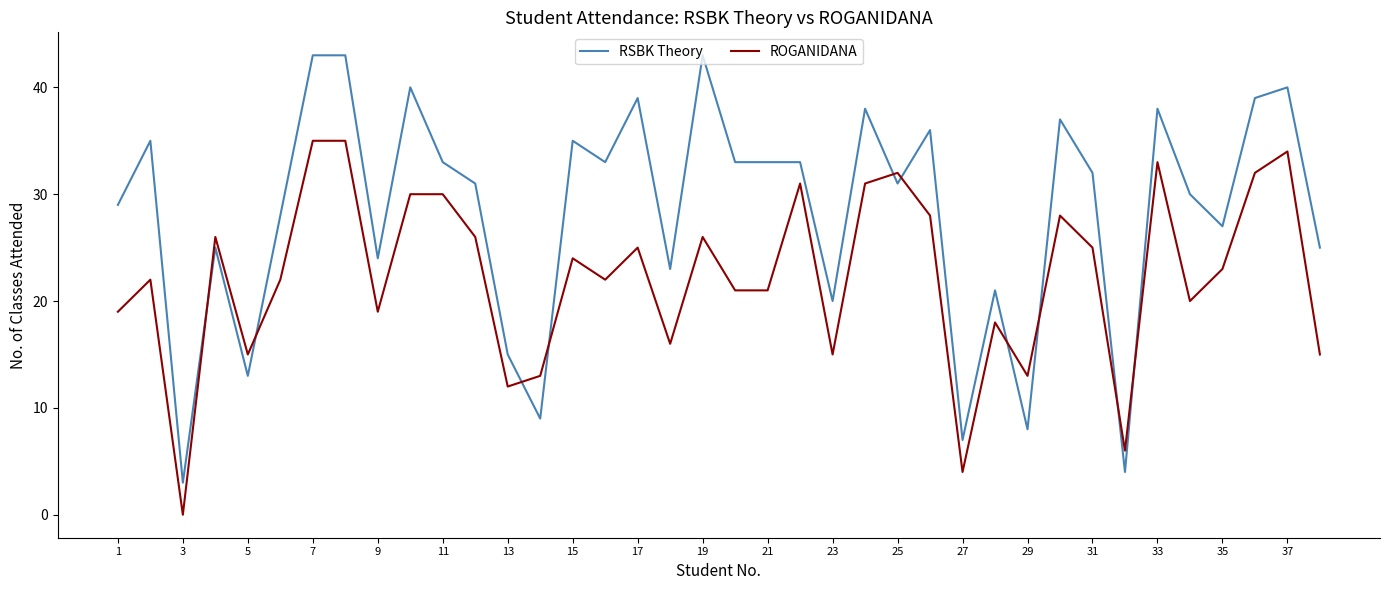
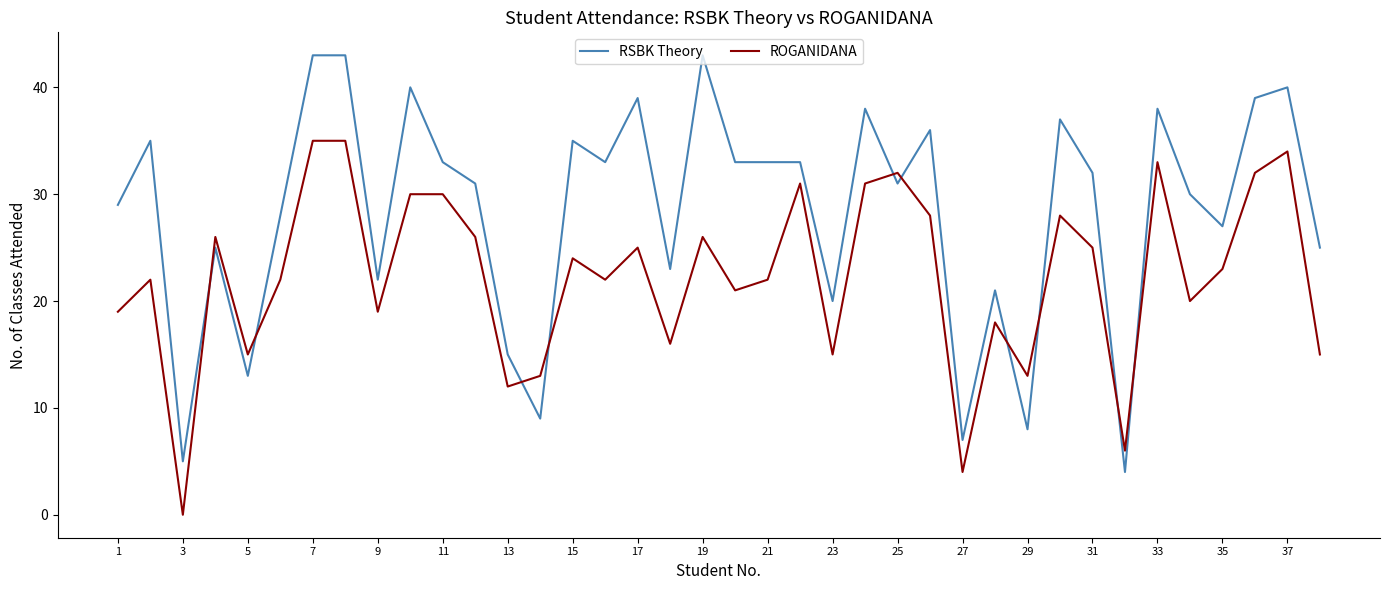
  {
    "RSBK Theory": {
      "1": 29,
-     "3": 3,
+     "3": 5,
      "5": 13,
      "7": 43,
-     "9": 24,
+     "9": 22,
      "11": 33,
      "13": 15,
      "15": 35,
      "17": 39,
      "21": 33,
      "23": 20,
      "25": 31,
      "27": 7,
      "29": 8,
      "31": 32,
      "33": 38,
      "35": 27,
      "37": 40
    },
    "ROGANIDANA": {
      "1": 19,
      "3": 0,
      "5": 15,
      "7": 35,
      "9": 19,
      "11": 30,
      "13": 12,
      "15": 24,
      "17": 25,
      "19": 26,
-     "21": 21,
+     "21": 22,
      "23": 15,
      "25": 32,
      "27": 4,
      "29": 13,
      "31": 25,
      "33": 33,
      "35": 23,
      "37": 34
    }
  }
